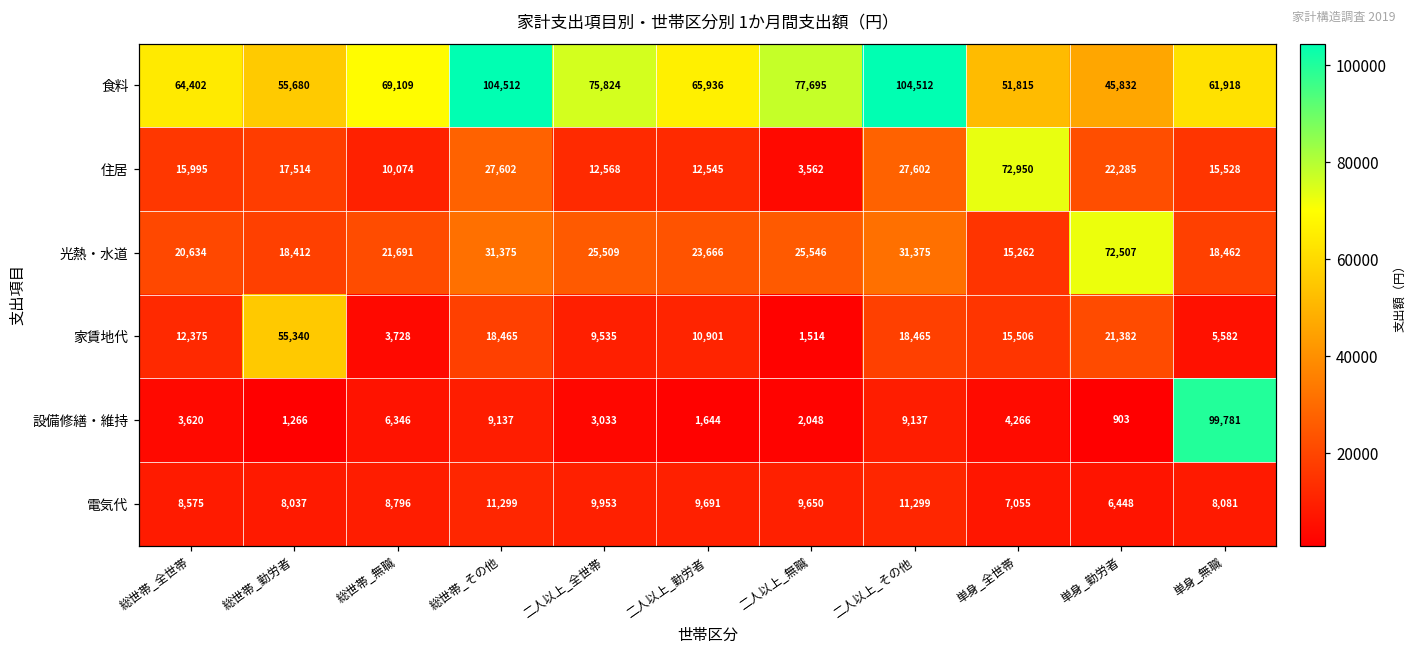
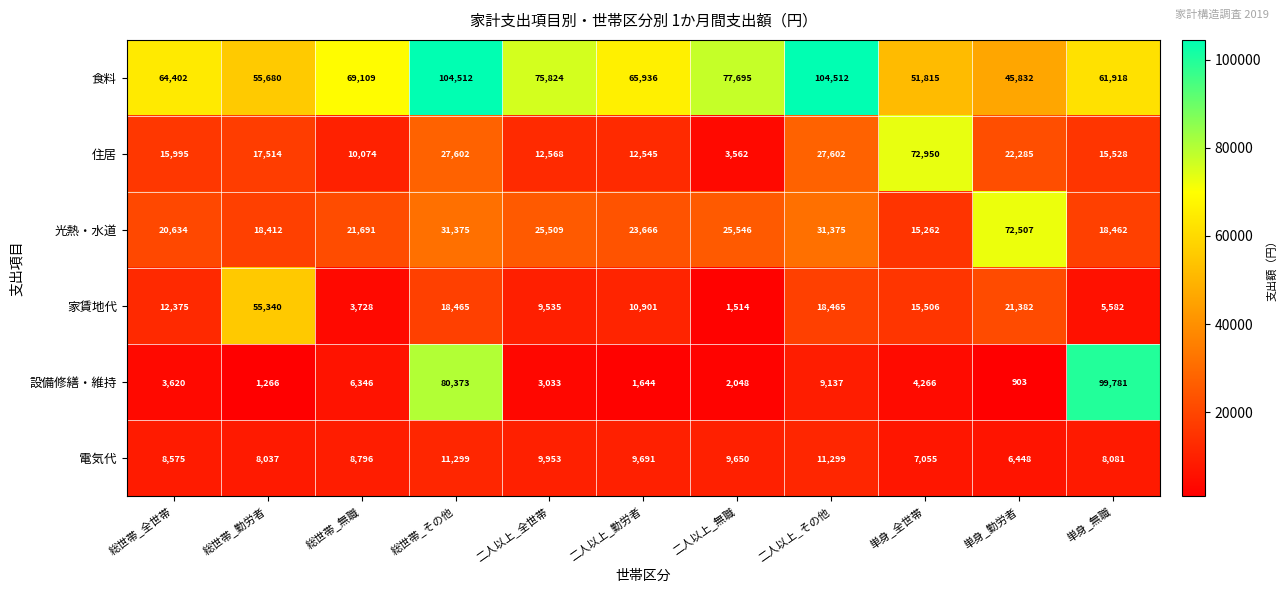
  {
    "食料": {
      "総世帯_全世帯": "64,402",
      "総世帯_勤労者": "55,680",
      "総世帯_無職": "69,109",
      "総世帯_その他": "104,512",
      "二人以上_全世帯": "75,824",
      "二人以上_勤労者": "65,936",
      "二人以上_無職": "77,695",
      "二人以上_その他": "104,512",
      "単身_全世帯": "51,815",
      "単身_勤労者": "45,832",
      "単身_無職": "61,918"
    },
    "住居": {
      "総世帯_全世帯": "15,995",
      "総世帯_勤労者": "17,514",
      "総世帯_無職": "10,074",
      "総世帯_その他": "27,602",
      "二人以上_全世帯": "12,568",
      "二人以上_勤労者": "12,545",
      "二人以上_無職": "3,562",
      "二人以上_その他": "27,602",
      "単身_全世帯": "72,950",
      "単身_勤労者": "22,285",
      "単身_無職": "15,528"
    },
    "光熱・水道": {
      "総世帯_全世帯": "20,634",
      "総世帯_勤労者": "18,412",
      "総世帯_無職": "21,691",
      "総世帯_その他": "31,375",
      "二人以上_全世帯": "25,509",
      "二人以上_勤労者": "23,666",
      "二人以上_無職": "25,546",
      "二人以上_その他": "31,375",
      "単身_全世帯": "15,262",
      "単身_勤労者": "72,507",
      "単身_無職": "18,462"
    },
    "家賃地代": {
      "総世帯_全世帯": "12,375",
      "総世帯_勤労者": "55,340",
      "総世帯_無職": "3,728",
      "総世帯_その他": "18,465",
      "二人以上_全世帯": "9,535",
      "二人以上_勤労者": "10,901",
      "二人以上_無職": "1,514",
      "二人以上_その他": "18,465",
      "単身_全世帯": "15,506",
      "単身_勤労者": "21,382",
      "単身_無職": "5,582"
    },
    "設備修繕・維持": {
      "総世帯_全世帯": "3,620",
      "総世帯_勤労者": "1,266",
      "総世帯_無職": "6,346",
-     "総世帯_その他": "9,137",
+     "総世帯_その他": "80,373",
      "二人以上_全世帯": "3,033",
      "二人以上_勤労者": "1,644",
      "二人以上_無職": "2,048",
      "二人以上_その他": "9,137",
      "単身_全世帯": "4,266",
      "単身_勤労者": "903",
      "単身_無職": "99,781"
    },
    "電気代": {
      "総世帯_全世帯": "8,575",
      "総世帯_勤労者": "8,037",
      "総世帯_無職": "8,796",
      "総世帯_その他": "11,299",
      "二人以上_全世帯": "9,953",
      "二人以上_勤労者": "9,691",
      "二人以上_無職": "9,650",
      "二人以上_その他": "11,299",
      "単身_全世帯": "7,055",
      "単身_勤労者": "6,448",
      "単身_無職": "8,081"
    }
  }
